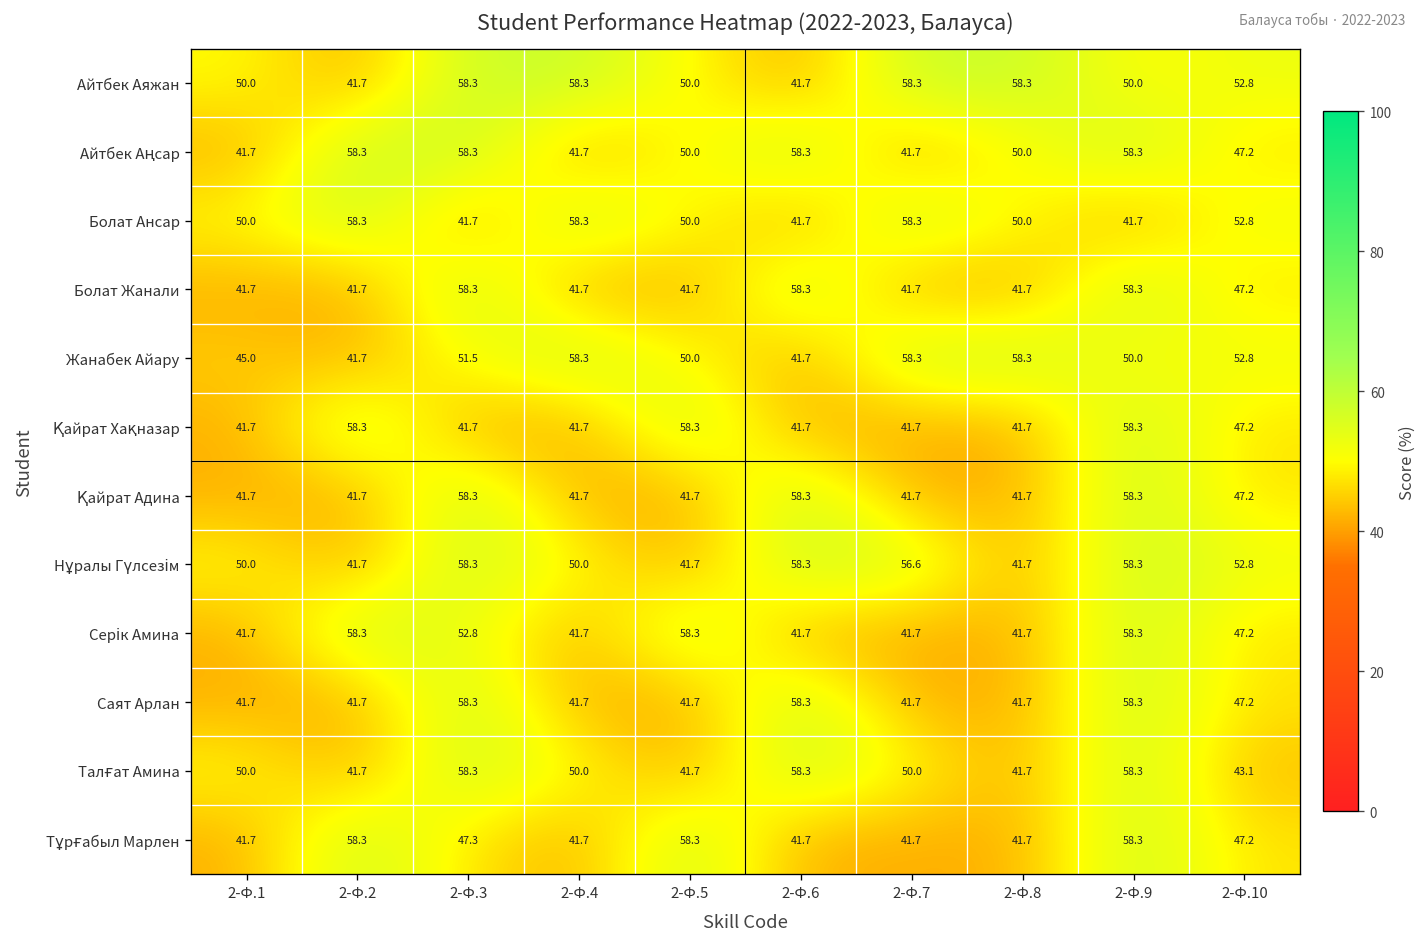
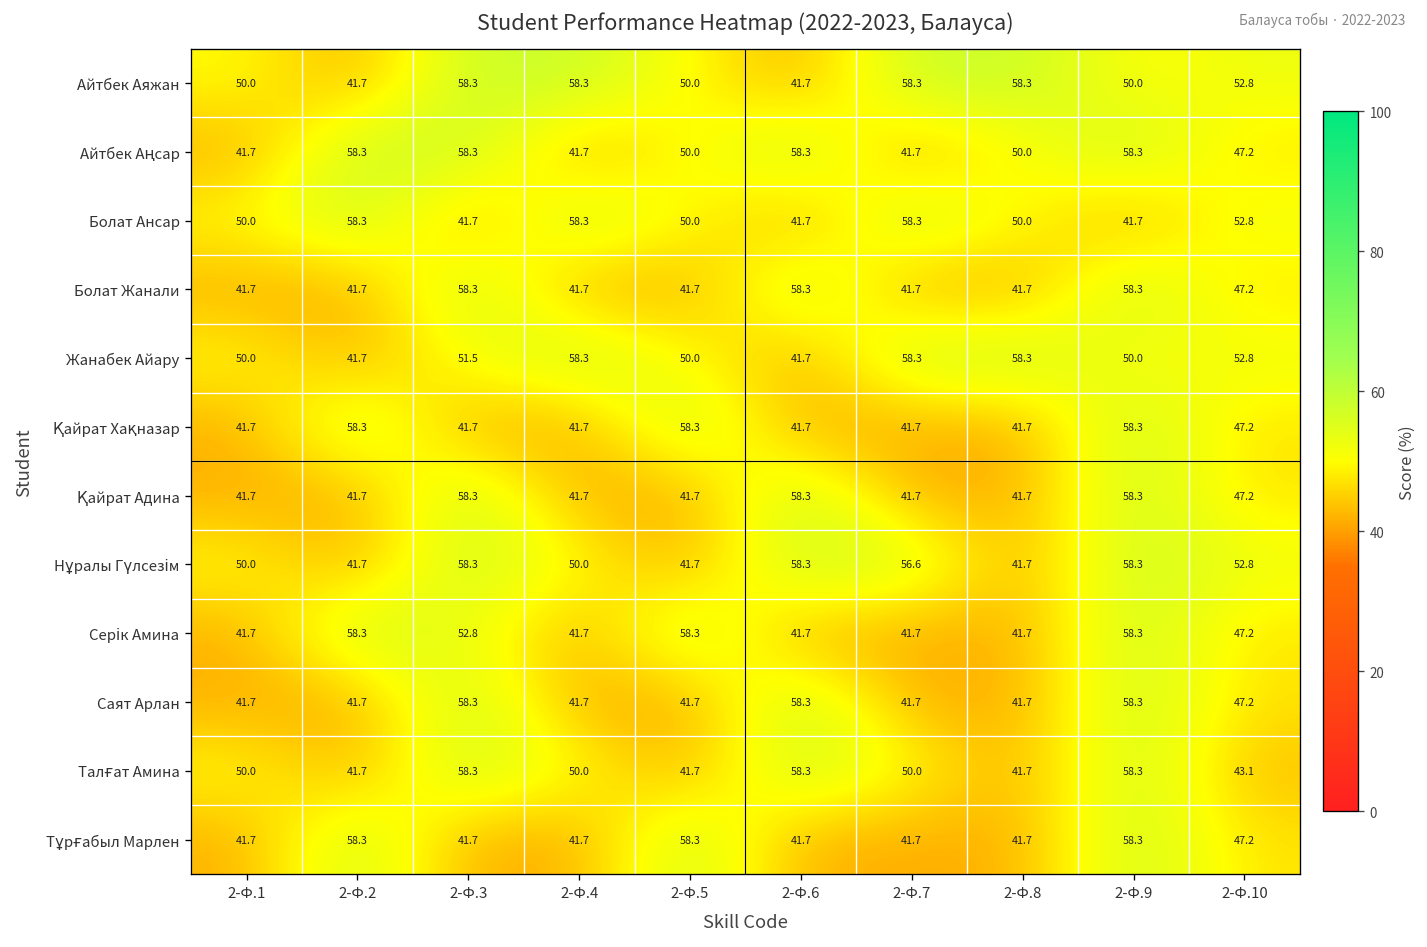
  {
    "Айтбек Аяжан": {
      "2-Ф.1": 50.0,
      "2-Ф.2": 41.7,
      "2-Ф.3": 58.3,
      "2-Ф.4": 58.3,
      "2-Ф.5": 50.0,
      "2-Ф.6": 41.7,
      "2-Ф.7": 58.3,
      "2-Ф.8": 58.3,
      "2-Ф.9": 50.0,
      "2-Ф.10": 52.8
    },
    "Айтбек Аңсар": {
      "2-Ф.1": 41.7,
      "2-Ф.2": 58.3,
      "2-Ф.3": 58.3,
      "2-Ф.4": 41.7,
      "2-Ф.5": 50.0,
      "2-Ф.6": 58.3,
      "2-Ф.7": 41.7,
      "2-Ф.8": 50.0,
      "2-Ф.9": 58.3,
      "2-Ф.10": 47.2
    },
    "Болат Ансар": {
      "2-Ф.1": 50.0,
      "2-Ф.2": 58.3,
      "2-Ф.3": 41.7,
      "2-Ф.4": 58.3,
      "2-Ф.5": 50.0,
      "2-Ф.6": 41.7,
      "2-Ф.7": 58.3,
      "2-Ф.8": 50.0,
      "2-Ф.9": 41.7,
      "2-Ф.10": 52.8
    },
    "Болат Жанали": {
      "2-Ф.1": 41.7,
      "2-Ф.2": 41.7,
      "2-Ф.3": 58.3,
      "2-Ф.4": 41.7,
      "2-Ф.5": 41.7,
      "2-Ф.6": 58.3,
      "2-Ф.7": 41.7,
      "2-Ф.8": 41.7,
      "2-Ф.9": 58.3,
      "2-Ф.10": 47.2
    },
    "Жанабек Айару": {
-     "2-Ф.1": 45.0,
+     "2-Ф.1": 50.0,
      "2-Ф.2": 41.7,
      "2-Ф.3": 51.5,
      "2-Ф.4": 58.3,
      "2-Ф.5": 50.0,
      "2-Ф.6": 41.7,
      "2-Ф.7": 58.3,
      "2-Ф.8": 58.3,
      "2-Ф.9": 50.0,
      "2-Ф.10": 52.8
    },
    "Қайрат Хақназар": {
      "2-Ф.1": 41.7,
      "2-Ф.2": 58.3,
      "2-Ф.3": 41.7,
      "2-Ф.4": 41.7,
      "2-Ф.5": 58.3,
      "2-Ф.6": 41.7,
      "2-Ф.7": 41.7,
      "2-Ф.8": 41.7,
      "2-Ф.9": 58.3,
      "2-Ф.10": 47.2
    },
    "Қайрат Адина": {
      "2-Ф.1": 41.7,
      "2-Ф.2": 41.7,
      "2-Ф.3": 58.3,
      "2-Ф.4": 41.7,
      "2-Ф.5": 41.7,
      "2-Ф.6": 58.3,
      "2-Ф.7": 41.7,
      "2-Ф.8": 41.7,
      "2-Ф.9": 58.3,
      "2-Ф.10": 47.2
    },
    "Нұралы Гүлсезім": {
      "2-Ф.1": 50.0,
      "2-Ф.2": 41.7,
      "2-Ф.3": 58.3,
      "2-Ф.4": 50.0,
      "2-Ф.5": 41.7,
      "2-Ф.6": 58.3,
      "2-Ф.7": 56.6,
      "2-Ф.8": 41.7,
      "2-Ф.9": 58.3,
      "2-Ф.10": 52.8
    },
    "Серік Амина": {
      "2-Ф.1": 41.7,
      "2-Ф.2": 58.3,
      "2-Ф.3": 52.8,
      "2-Ф.4": 41.7,
      "2-Ф.5": 58.3,
      "2-Ф.6": 41.7,
      "2-Ф.7": 41.7,
      "2-Ф.8": 41.7,
      "2-Ф.9": 58.3,
      "2-Ф.10": 47.2
    },
    "Саят Арлан": {
      "2-Ф.1": 41.7,
      "2-Ф.2": 41.7,
      "2-Ф.3": 58.3,
      "2-Ф.4": 41.7,
      "2-Ф.5": 41.7,
      "2-Ф.6": 58.3,
      "2-Ф.7": 41.7,
      "2-Ф.8": 41.7,
      "2-Ф.9": 58.3,
      "2-Ф.10": 47.2
    },
    "Талғат Амина": {
      "2-Ф.1": 50.0,
      "2-Ф.2": 41.7,
      "2-Ф.3": 58.3,
      "2-Ф.4": 50.0,
      "2-Ф.5": 41.7,
      "2-Ф.6": 58.3,
      "2-Ф.7": 50.0,
      "2-Ф.8": 41.7,
      "2-Ф.9": 58.3,
      "2-Ф.10": 43.1
    },
    "Тұрғабыл Марлен": {
      "2-Ф.1": 41.7,
      "2-Ф.2": 58.3,
-     "2-Ф.3": 47.3,
+     "2-Ф.3": 41.7,
      "2-Ф.4": 41.7,
      "2-Ф.5": 58.3,
      "2-Ф.6": 41.7,
      "2-Ф.7": 41.7,
      "2-Ф.8": 41.7,
      "2-Ф.9": 58.3,
      "2-Ф.10": 47.2
    }
  }
